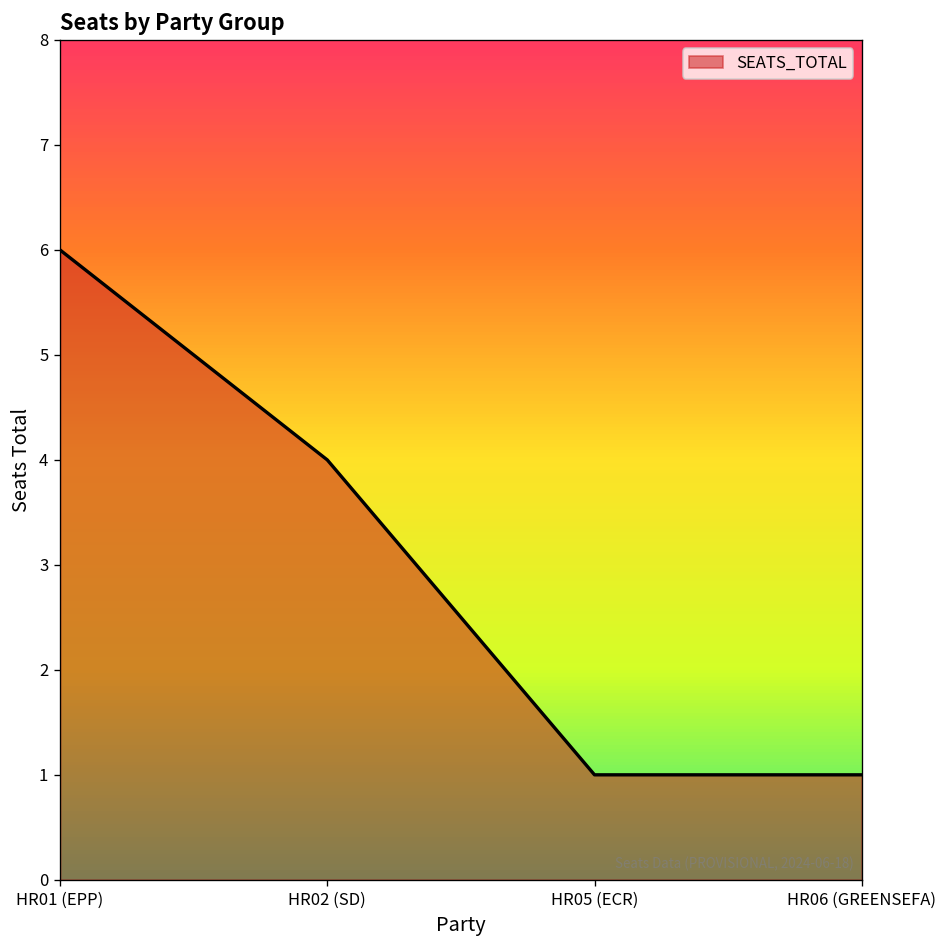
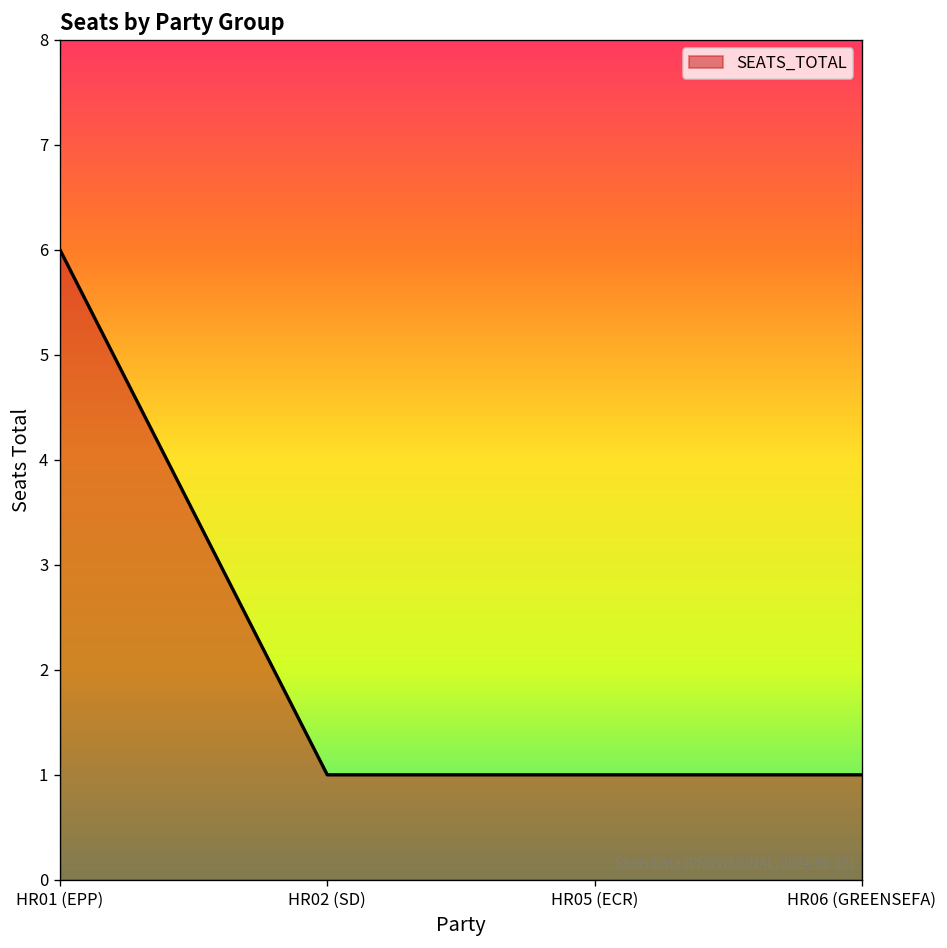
  {
    "HR01 (EPP)": 6,
-   "HR02 (SD)": 4,
+   "HR02 (SD)": 1,
    "HR05 (ECR)": 1,
    "HR06 (GREENSEFA)": 1
  }
